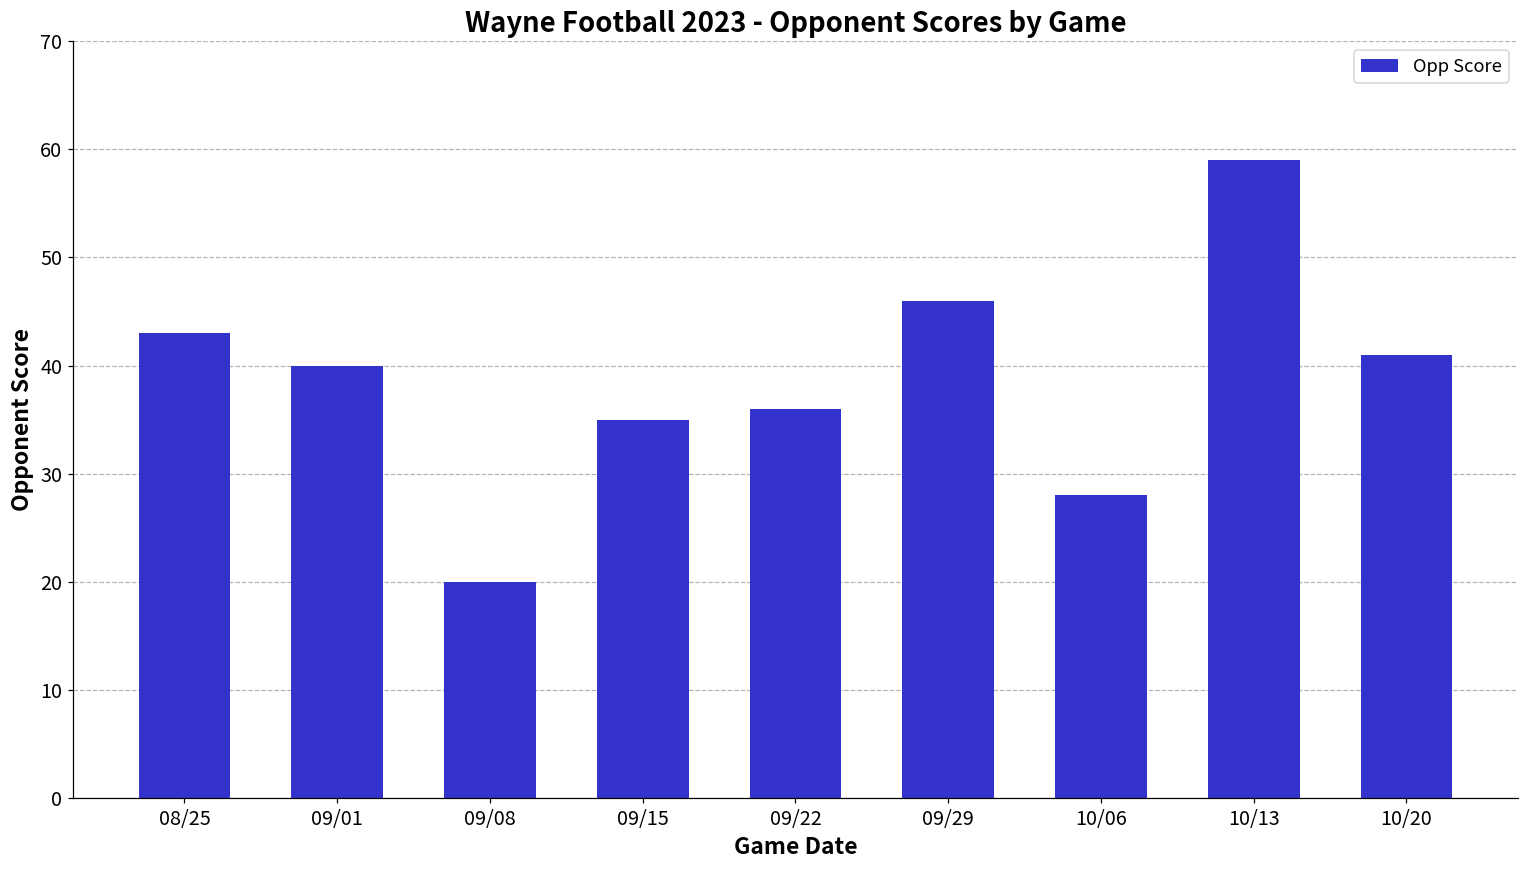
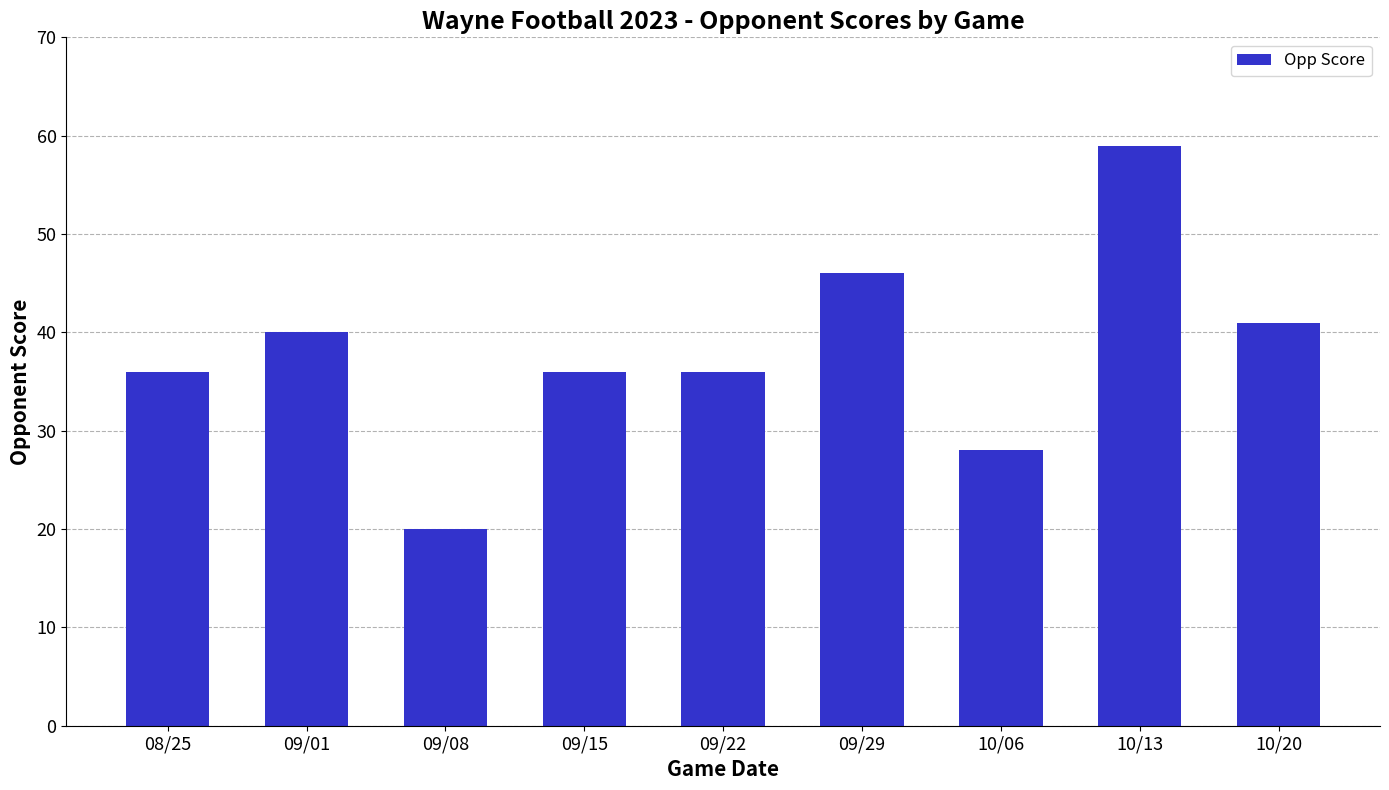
  {
-   "08/25": 43,
+   "08/25": 36,
    "09/01": 40,
    "09/08": 20,
-   "09/15": 35,
+   "09/15": 36,
    "09/22": 36,
    "09/29": 46,
    "10/06": 28,
    "10/13": 59,
    "10/20": 41
  }
